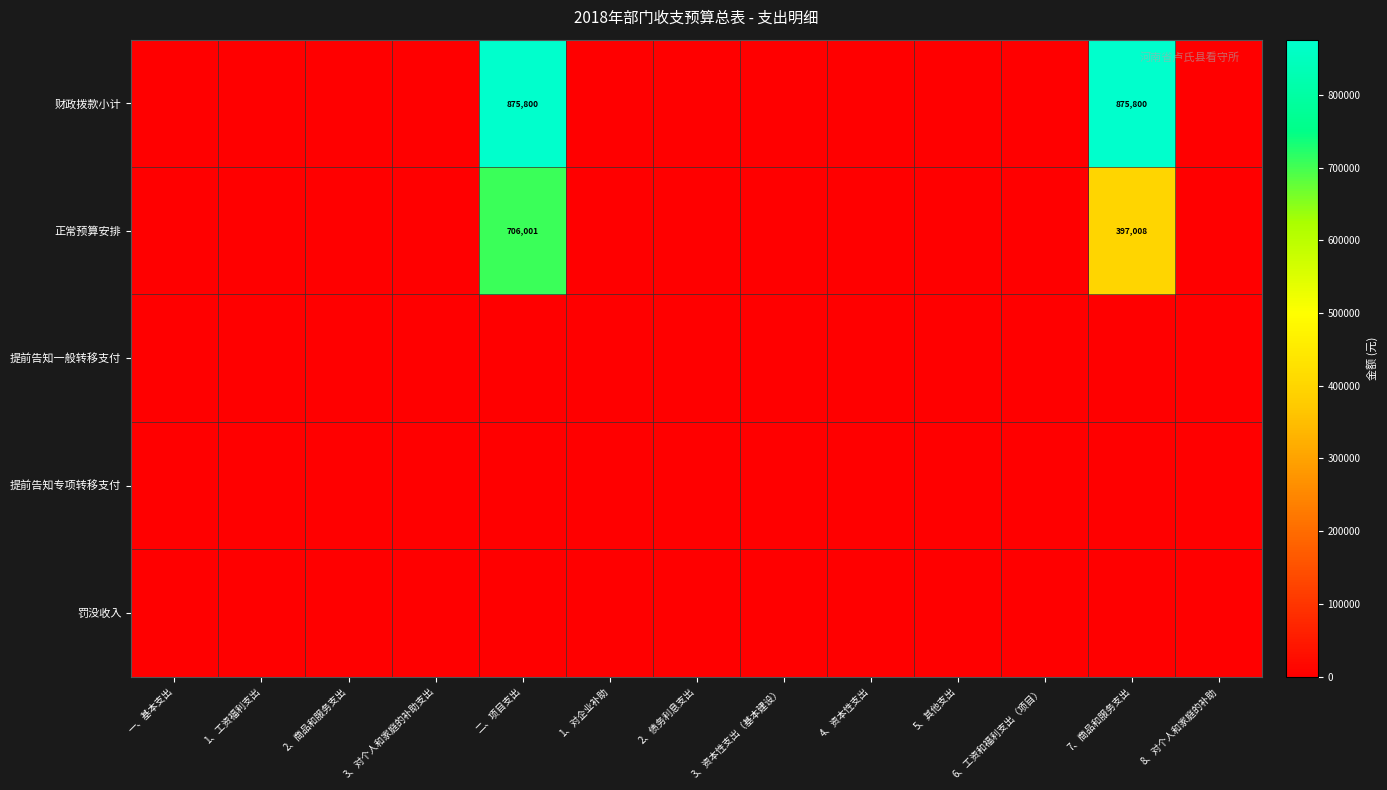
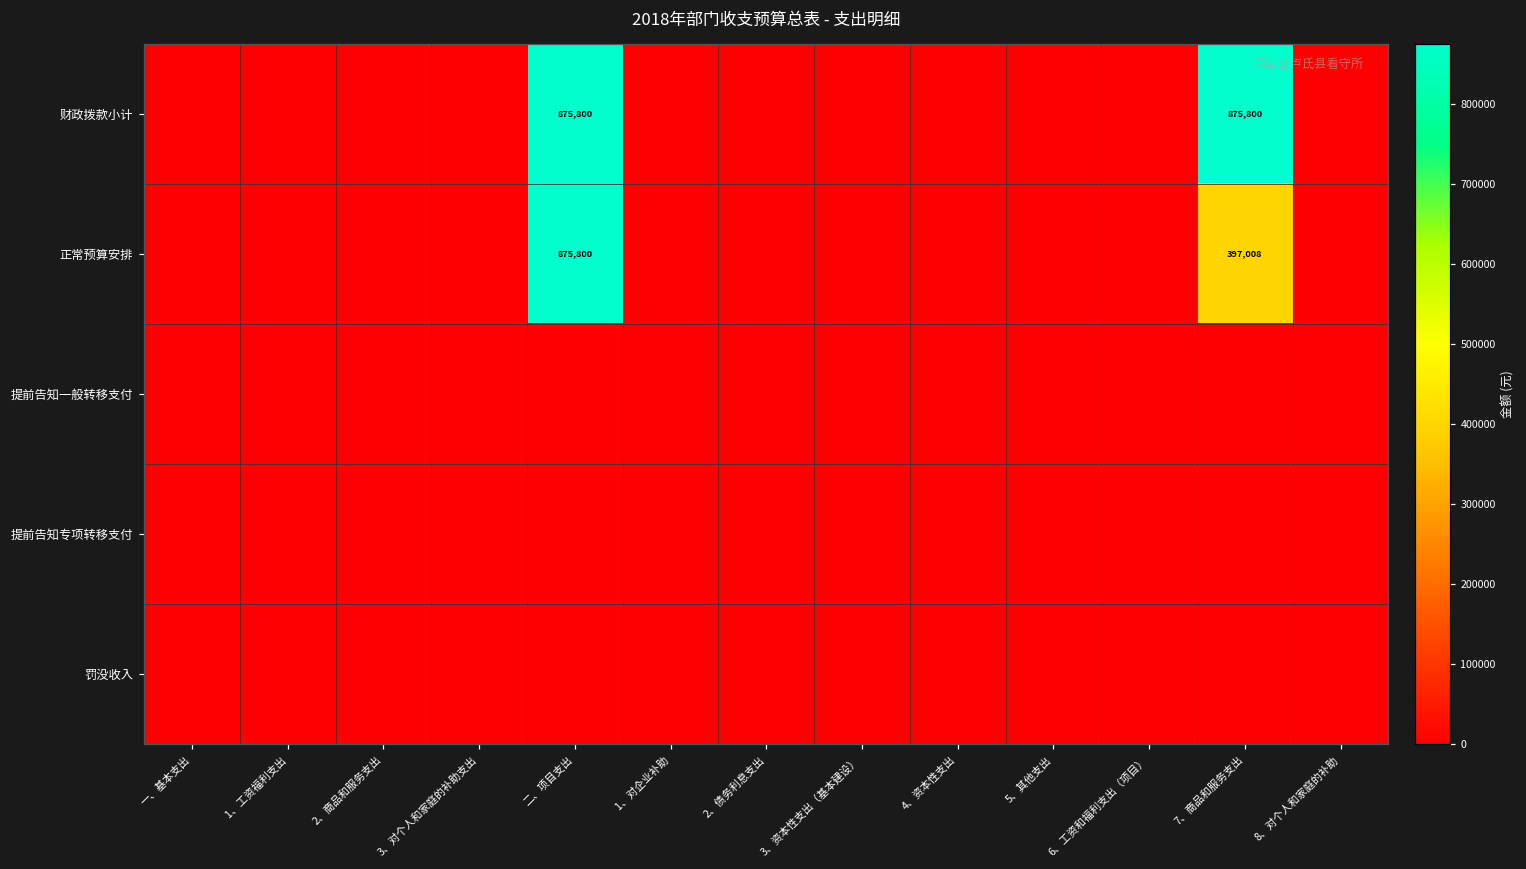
  {
    "财政拨款小计": {
      "二、项目支出": "875,800",
      "7、商品和服务支出": "875,800"
    },
    "正常预算安排": {
-     "二、项目支出": "706,001",
+     "二、项目支出": "875,800",
      "7、商品和服务支出": "397,008"
    }
  }
